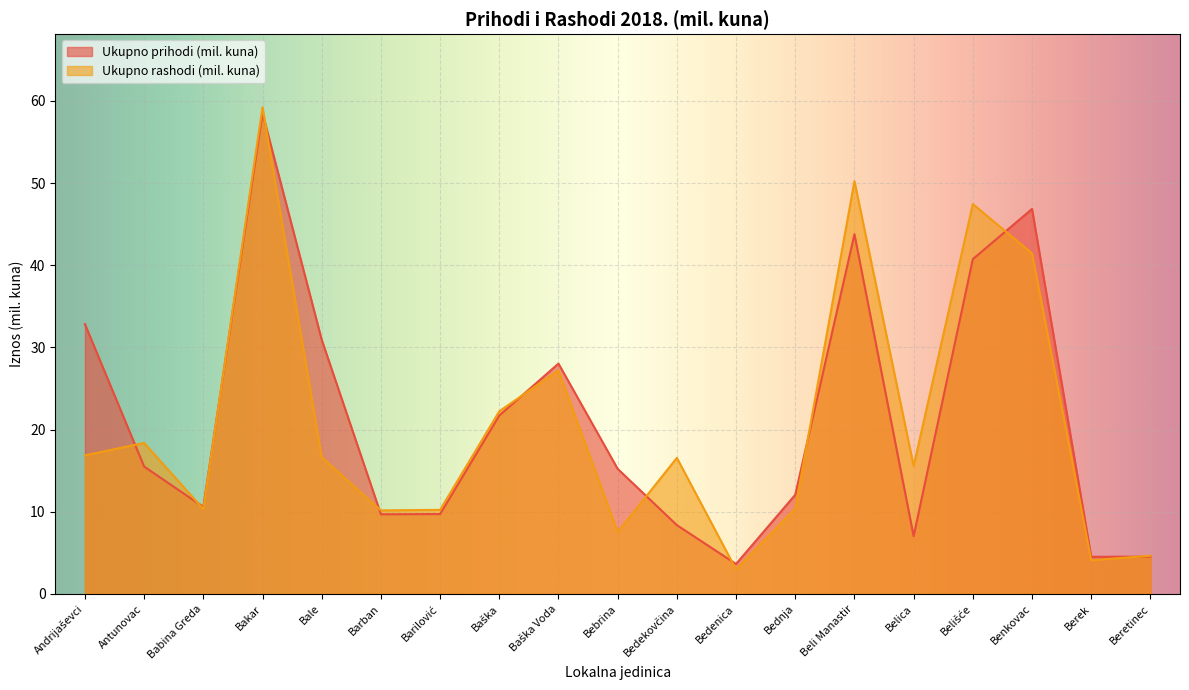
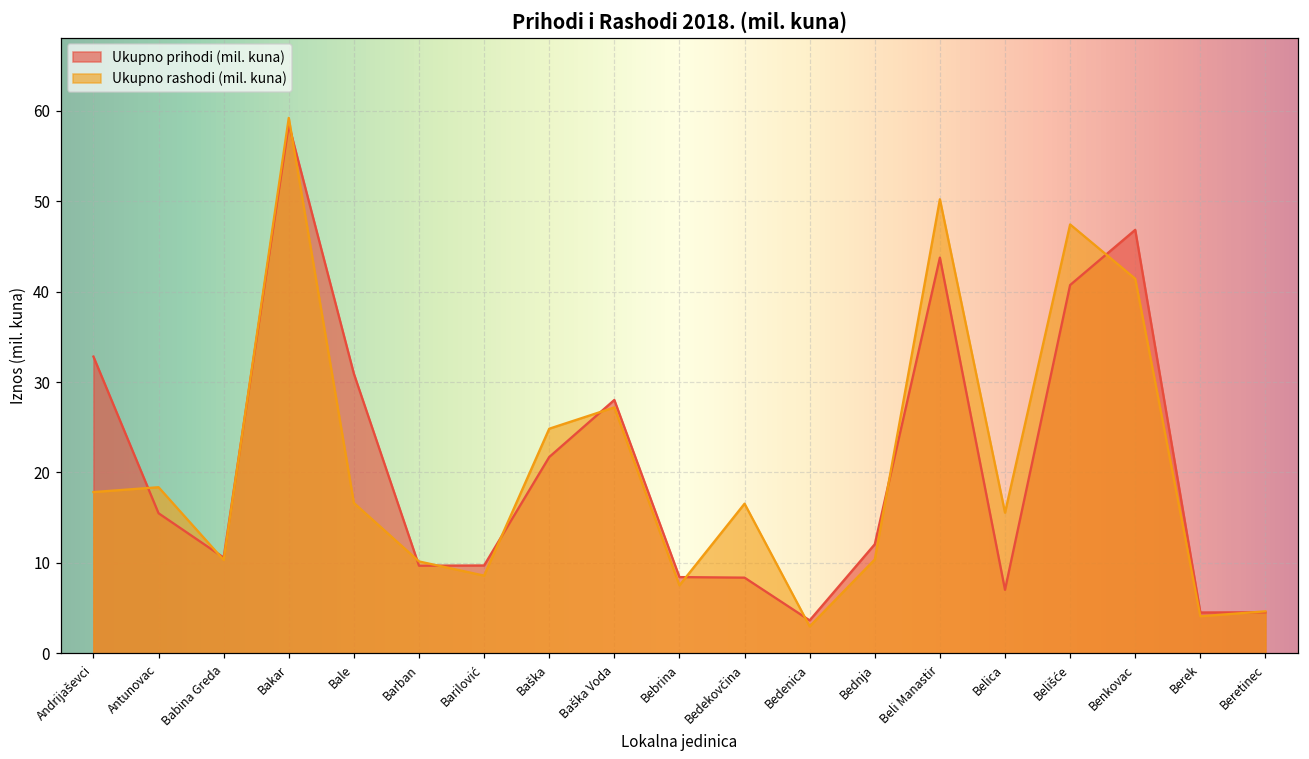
  {
    "Ukupno prihodi (mil. kuna)": {
      "Andrijaševci": 33,
      "Antunovac": 15,
      "Bakar": 58,
      "Bale": 31,
      "Barban": 10,
      "Barilović": 10,
      "Baška": 22,
      "Baška Voda": 28,
-     "Bebrina": 15,
+     "Bebrina": 8,
      "Bedekovčina": 8,
      "Bedenica": 4,
      "Bednja": 12,
      "Beli Manastir": 44,
      "Belica": 7,
      "Belišće": 41,
      "Benkovac": 47,
      "Berek": 5
    },
    "Ukupno rashodi (mil. kuna)": {
-     "Andrijaševci": 17,
+     "Andrijaševci": 18,
      "Antunovac": 18,
      "Bakar": 59,
      "Bale": 17,
      "Barban": 10,
-     "Barilović": 10,
-     "Baška": 22,
+     "Barilović": 9,
+     "Baška": 25,
      "Baška Voda": 27,
      "Bebrina": 8,
      "Bedekovčina": 17,
      "Bedenica": 3,
      "Bednja": 10,
      "Beli Manastir": 50,
      "Belica": 16,
      "Belišće": 47,
      "Benkovac": 41,
      "Berek": 4
    }
  }
